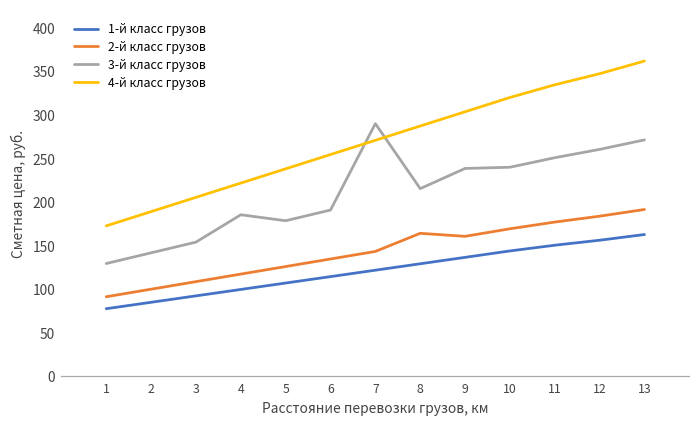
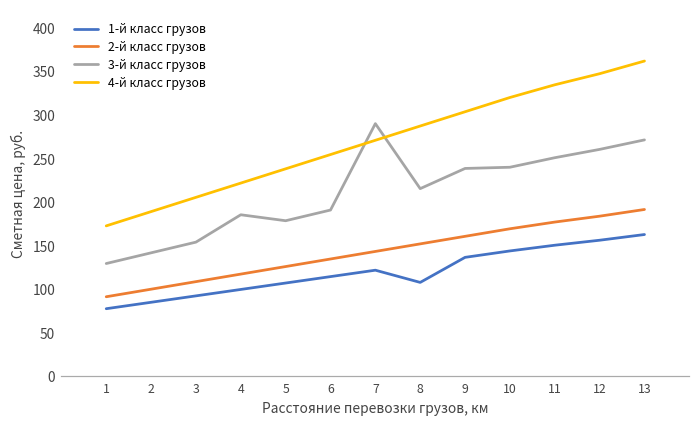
  {
    "1-й класс грузов": {
      "1": 80,
      "2": 90,
      "3": 90,
      "4": 100,
      "5": 110,
      "6": 110,
      "7": 120,
-     "8": 130,
+     "8": 110,
      "9": 140,
      "10": 140,
      "11": 150,
      "12": 160,
      "13": 160
    },
    "2-й класс грузов": {
      "1": 90,
      "2": 100,
      "3": 110,
      "4": 120,
      "5": 130,
      "6": 130,
      "7": 140,
-     "8": 160,
+     "8": 150,
      "9": 160,
      "10": 170,
      "11": 180,
      "12": 180,
      "13": 190
    },
    "3-й класс грузов": {
      "1": 130,
      "2": 140,
      "3": 150,
      "4": 190,
      "5": 180,
      "6": 190,
      "7": 290,
      "8": 220,
      "9": 240,
      "10": 240,
      "11": 250,
      "12": 260,
      "13": 270
    },
    "4-й класс грузов": {
      "1": 170,
      "2": 190,
      "3": 210,
      "4": 220,
      "5": 240,
      "6": 250,
      "7": 270,
      "8": 290,
      "9": 300,
      "10": 320,
      "11": 330,
      "12": 350,
      "13": 360
    }
  }
